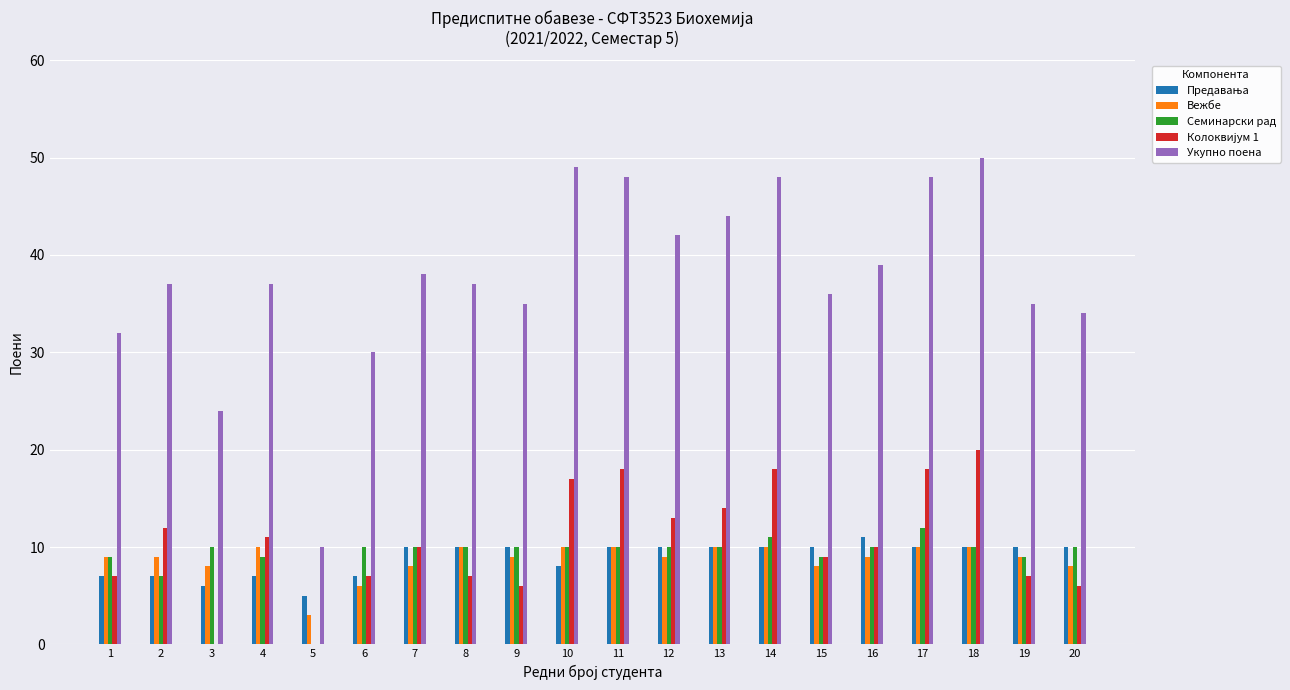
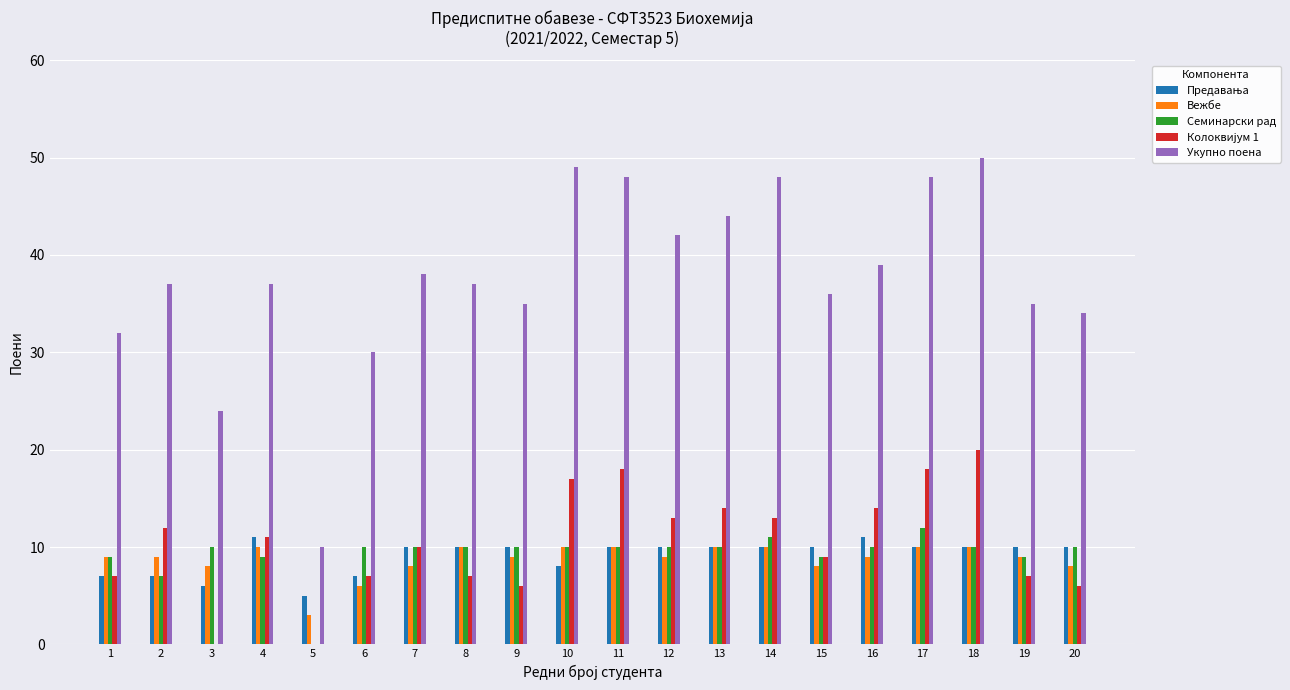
  {
    "Предавања": {
      "1": 7,
      "2": 7,
      "3": 6,
-     "4": 7,
+     "4": 11,
      "5": 5,
      "6": 7,
      "7": 10,
      "8": 10,
      "9": 10,
      "10": 8,
      "11": 10,
      "12": 10,
      "13": 10,
      "14": 10,
      "15": 10,
      "16": 11,
      "17": 10,
      "18": 10,
      "19": 10,
      "20": 10
    },
    "Вежбе": {
      "1": 9,
      "2": 9,
      "3": 8,
      "4": 10,
      "5": 3,
      "6": 6,
      "7": 8,
      "8": 10,
      "9": 9,
      "10": 10,
      "11": 10,
      "12": 9,
      "13": 10,
      "14": 10,
      "15": 8,
      "16": 9,
      "17": 10,
      "18": 10,
      "19": 9,
      "20": 8
    },
    "Семинарски рад": {
      "1": 9,
      "2": 7,
      "3": 10,
      "4": 9,
      "5": 0,
      "6": 10,
      "7": 10,
      "8": 10,
      "9": 10,
      "10": 10,
      "11": 10,
      "12": 10,
      "13": 10,
      "14": 11,
      "15": 9,
      "16": 10,
      "17": 12,
      "18": 10,
      "19": 9,
      "20": 10
    },
    "Колоквијум 1": {
      "1": 7,
      "2": 12,
      "3": 0,
      "4": 11,
      "5": 0,
      "6": 7,
      "7": 10,
      "8": 7,
      "9": 6,
      "10": 17,
      "11": 18,
      "12": 13,
      "13": 14,
-     "14": 18,
+     "14": 13,
      "15": 9,
-     "16": 10,
+     "16": 14,
      "17": 18,
      "18": 20,
      "19": 7,
      "20": 6
    },
    "Укупно поена": {
      "1": 32,
      "2": 37,
      "3": 24,
      "4": 37,
      "5": 10,
      "6": 30,
      "7": 38,
      "8": 37,
      "9": 35,
      "10": 49,
      "11": 48,
      "12": 42,
      "13": 44,
      "14": 48,
      "15": 36,
      "16": 39,
      "17": 48,
      "18": 50,
      "19": 35,
      "20": 34
    }
  }
